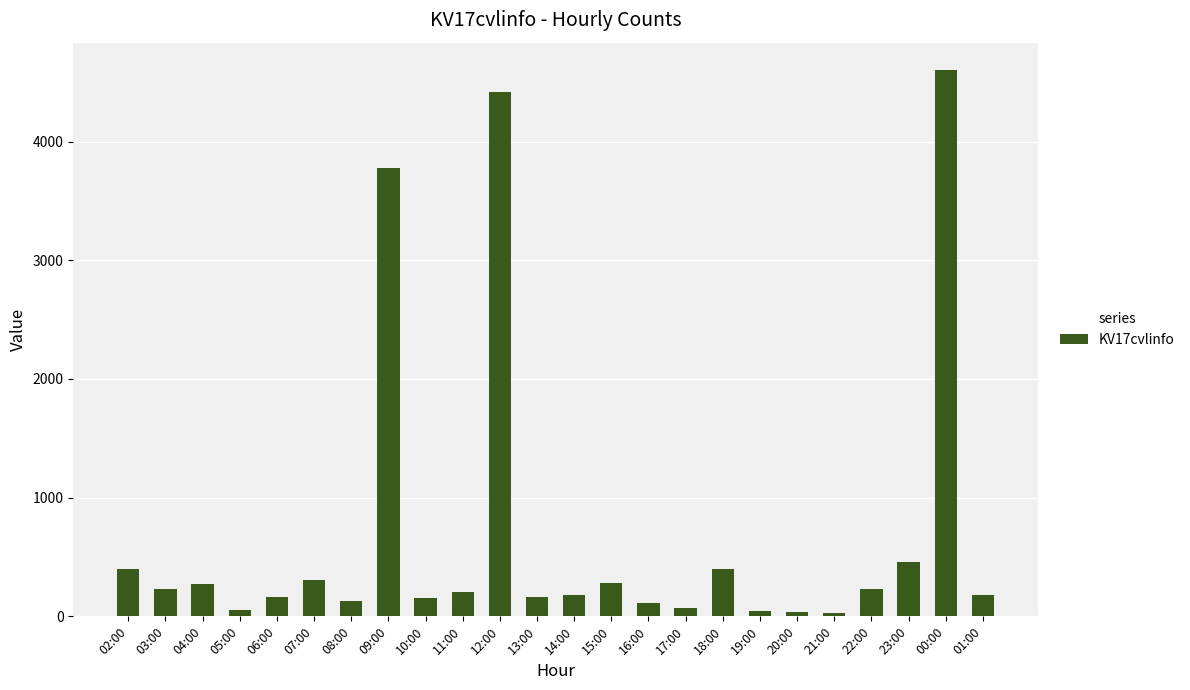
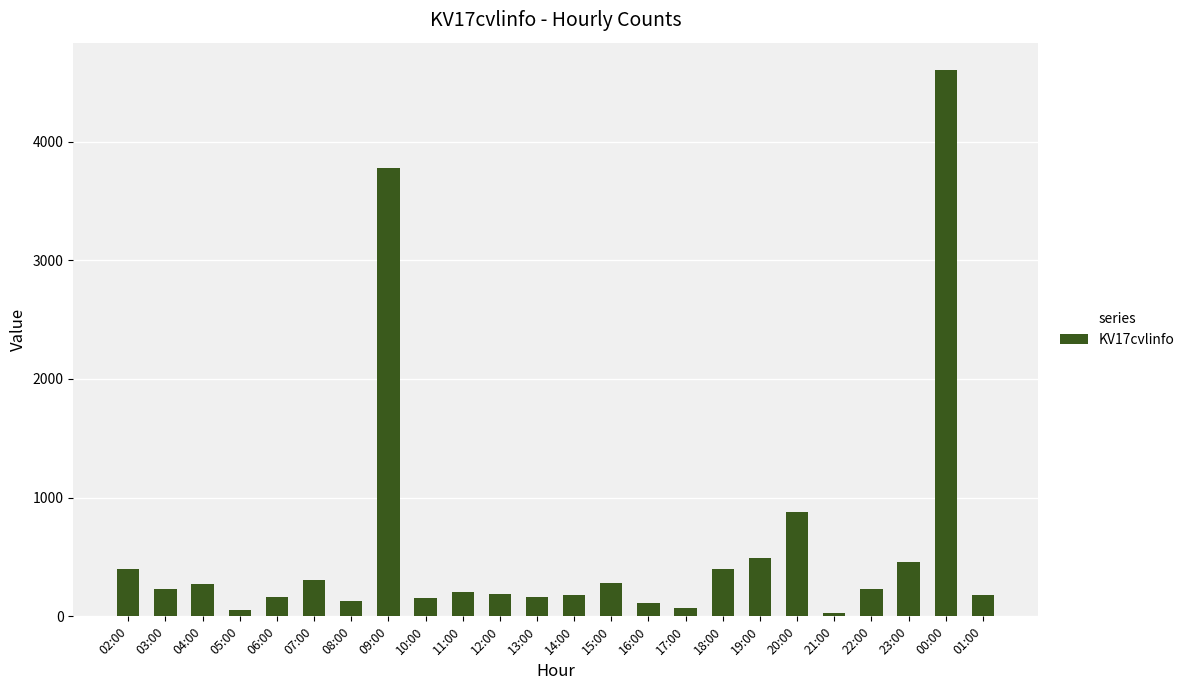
  {
    "02:00": 400,
    "03:00": 230,
    "04:00": 270,
    "05:00": 50,
    "06:00": 160,
    "07:00": 300,
    "08:00": 130,
    "09:00": 3780,
    "10:00": 160,
    "11:00": 210,
-   "12:00": 4420,
+   "12:00": 190,
    "13:00": 160,
    "14:00": 180,
    "15:00": 280,
    "16:00": 110,
    "17:00": 70,
    "18:00": 400,
-   "19:00": 40,
-   "20:00": 40,
+   "19:00": 490,
+   "20:00": 880,
    "21:00": 30,
    "22:00": 230,
    "23:00": 460,
    "00:00": 4600,
    "01:00": 180
  }
